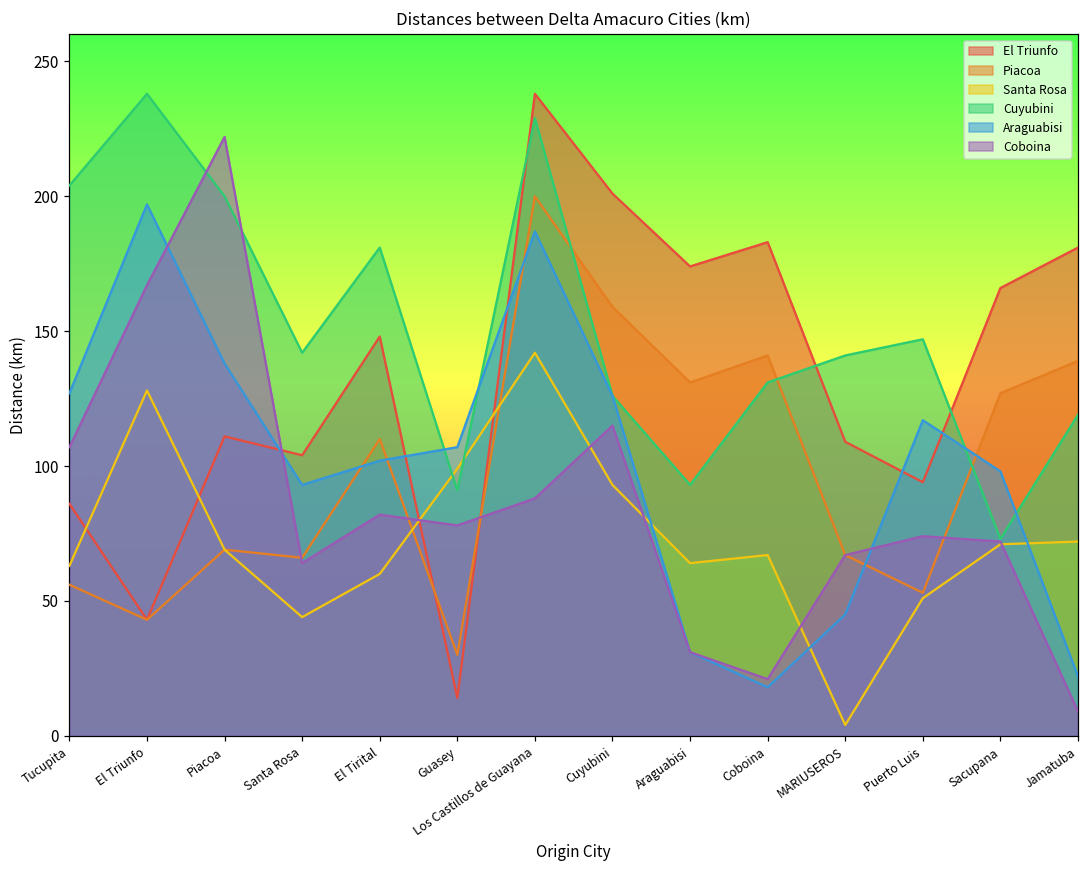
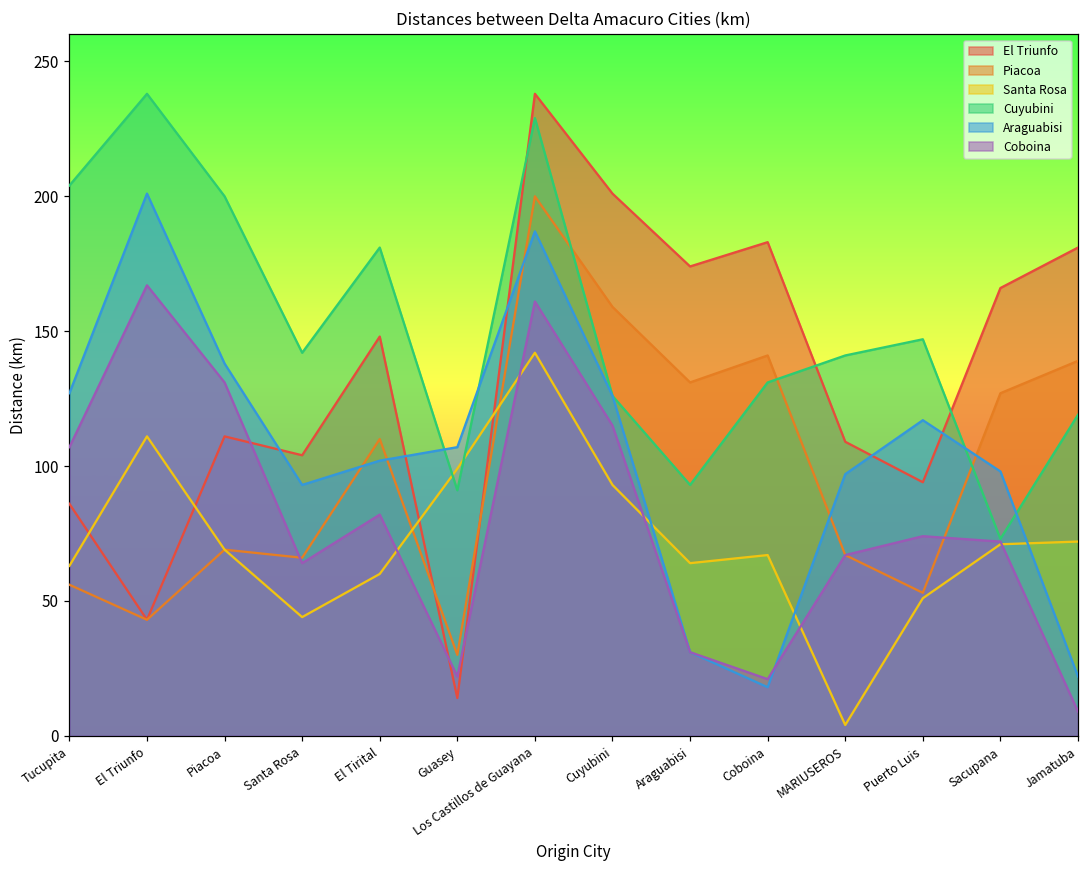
  {
    "Santa Rosa": {
      "Tucupita": 63,
-     "El Triunfo": 128,
+     "El Triunfo": 111,
      "Santa Rosa": 44,
      "El Tirital": 60,
      "Guasey": 99,
      "Los Castillos de Guayana": 142,
      "Cuyubini": 93,
      "Araguabisi": 64,
      "Coboina": 67,
      "MARIUSEROS": 4,
      "Puerto Luis": 51,
      "Jamatuba": 72
    },
    "Cuyubini": {
      "Tucupita": 204,
      "El Triunfo": 238,
      "Piacoa": 200,
      "Santa Rosa": 142,
      "El Tirital": 181,
      "Guasey": 91,
      "Los Castillos de Guayana": 229,
      "Araguabisi": 93,
      "Coboina": 131,
      "MARIUSEROS": 141,
      "Puerto Luis": 147,
      "Jamatuba": 119
    },
    "Araguabisi": {
      "Tucupita": 127,
-     "El Triunfo": 197,
+     "El Triunfo": 201,
      "Piacoa": 138,
      "Santa Rosa": 93,
      "El Tirital": 102,
      "Guasey": 107,
      "Los Castillos de Guayana": 187,
      "Coboina": 18,
-     "MARIUSEROS": 45,
+     "MARIUSEROS": 97,
      "Puerto Luis": 117,
      "Sacupana": 98,
      "Jamatuba": 22
    },
    "Coboina": {
      "Tucupita": 107,
      "El Triunfo": 167,
-     "Piacoa": 222,
+     "Piacoa": 131,
      "Santa Rosa": 64,
      "El Tirital": 82,
-     "Guasey": 78,
-     "Los Castillos de Guayana": 88,
+     "Guasey": 22,
+     "Los Castillos de Guayana": 161,
      "Cuyubini": 115,
      "Coboina": 21,
      "Puerto Luis": 74,
      "Jamatuba": 9
    }
  }
